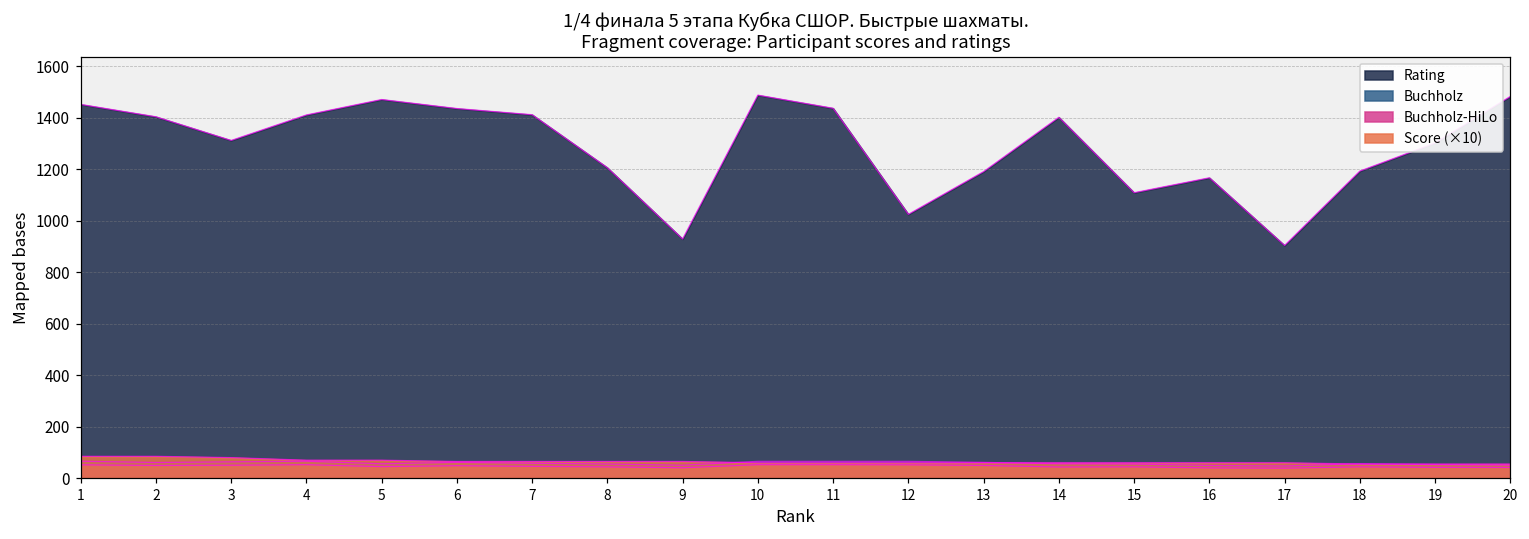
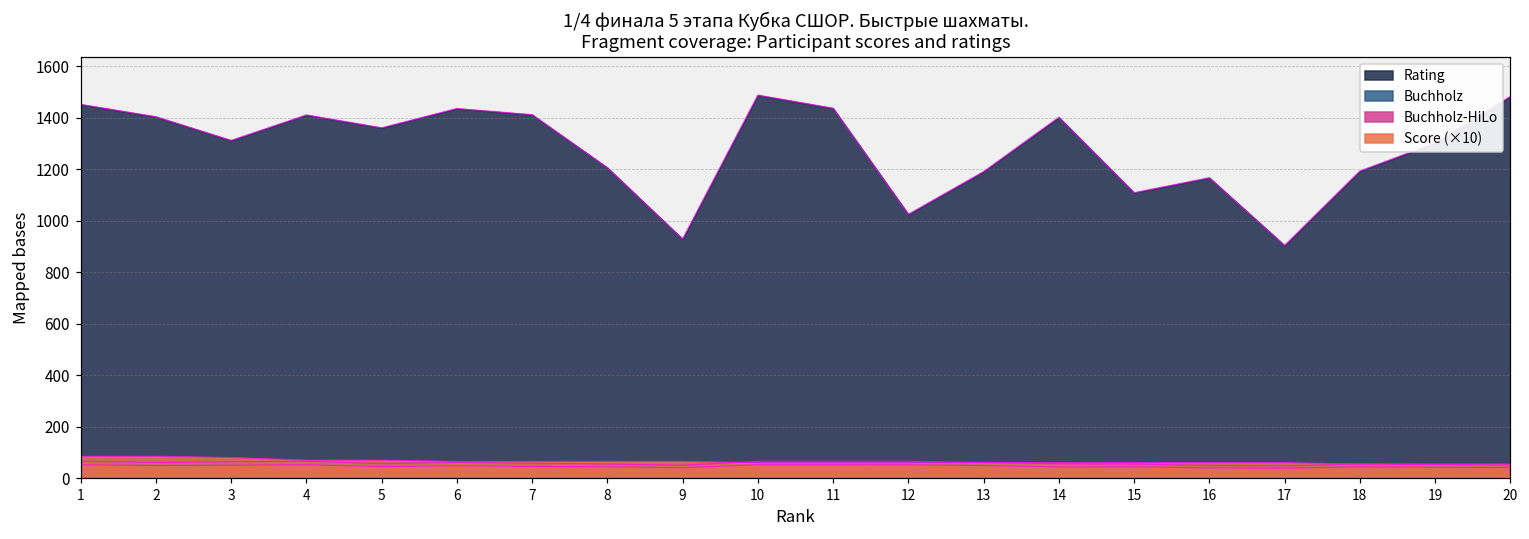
  {
    "Rating": {
      "1": 1450,
      "2": 1400,
      "3": 1310,
      "4": 1410,
-     "5": 1470,
+     "5": 1360,
      "6": 1440,
      "7": 1410,
      "8": 1210,
      "9": 930,
      "10": 1490,
      "11": 1440,
      "12": 1030,
      "13": 1190,
      "14": 1400,
      "15": 1110,
      "16": 1170,
      "17": 900,
      "18": 1190,
      "20": 1480
    },
    "Buchholz": {
      "1": 70,
      "2": 60,
      "3": 60,
      "5": 60
    },
    "Buchholz-HiLo": {
      "1": 50,
      "2": 50,
      "3": 50,
      "4": 50,
      "5": 50,
      "6": 50,
      "7": 50,
      "14": 40,
      "19": 40
    },
    "Score (×10)": {
      "1": 90,
      "2": 90,
      "3": 80,
      "5": 70,
      "9": 70,
      "17": 60
    }
  }
